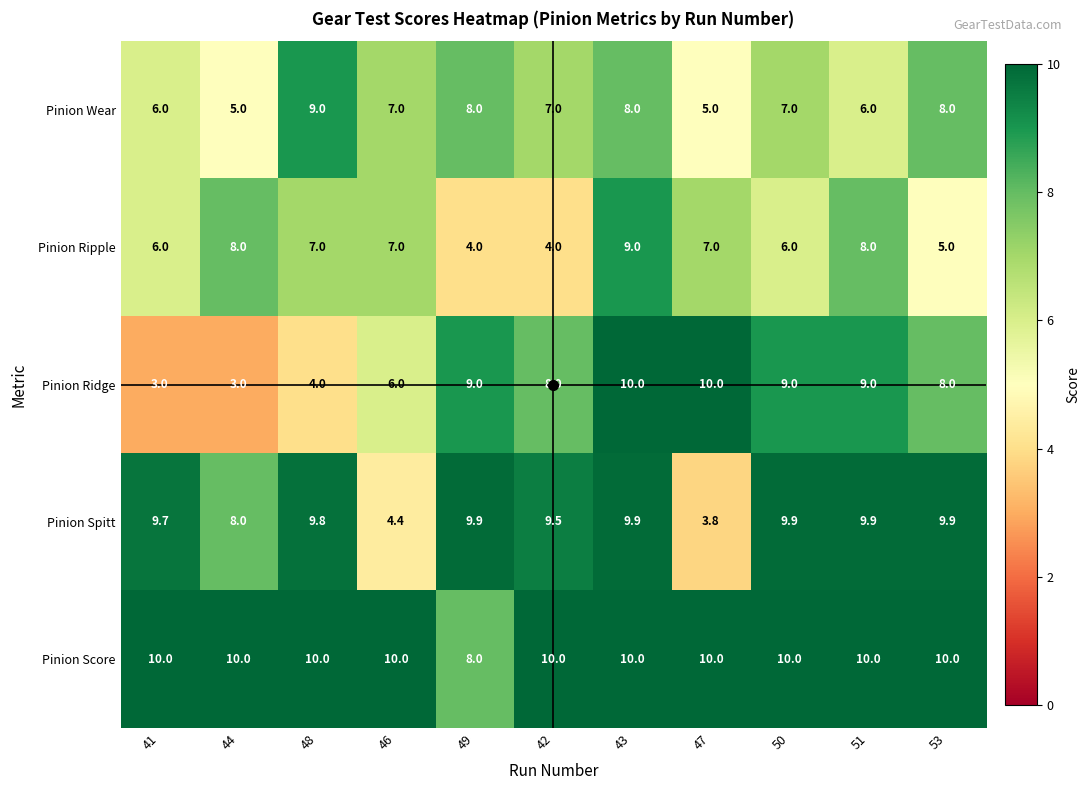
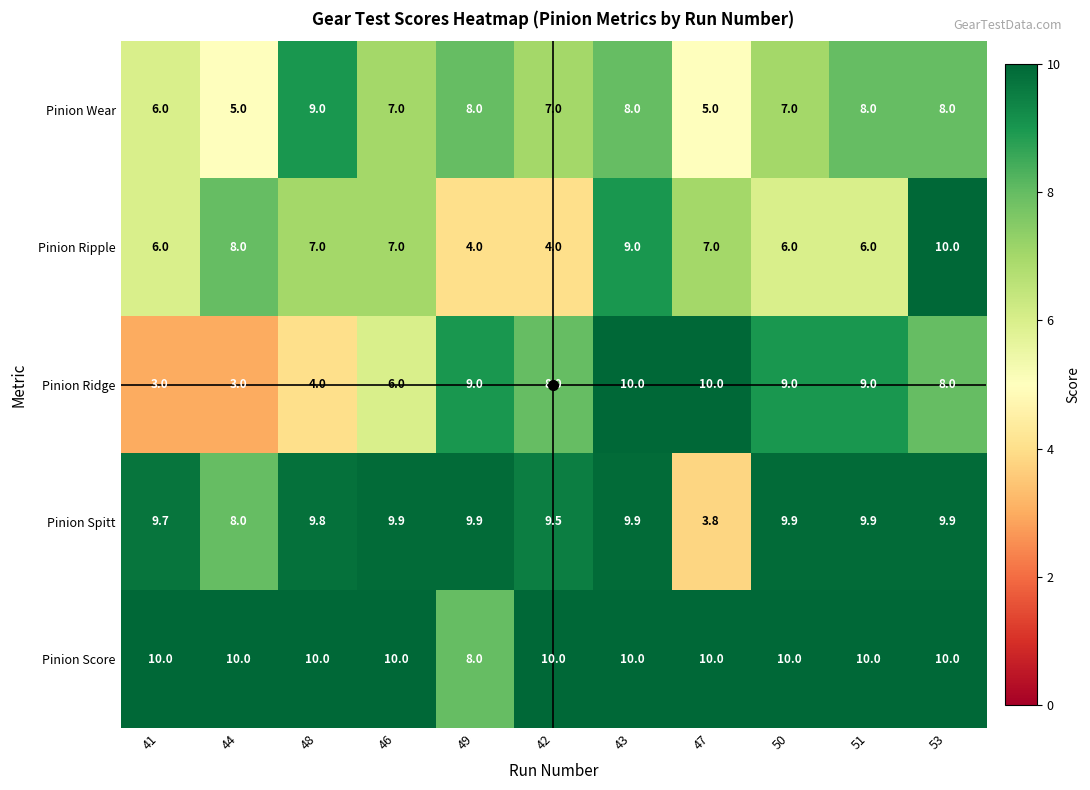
  {
    "Pinion Wear": {
      "41": 6.0,
      "44": 5.0,
      "48": 9.0,
      "46": 7.0,
      "49": 8.0,
      "42": 7.0,
      "43": 8.0,
      "47": 5.0,
      "50": 7.0,
-     "51": 6.0,
+     "51": 8.0,
      "53": 8.0
    },
    "Pinion Ripple": {
      "41": 6.0,
      "44": 8.0,
      "48": 7.0,
      "46": 7.0,
      "49": 4.0,
      "42": 4.0,
      "43": 9.0,
      "47": 7.0,
      "50": 6.0,
-     "51": 8.0,
-     "53": 5.0
+     "51": 6.0,
+     "53": 10.0
    },
    "Pinion Ridge": {
      "41": 3.0,
      "44": 3.0,
      "48": 4.0,
      "46": 6.0,
      "49": 9.0,
      "43": 10.0,
      "47": 10.0,
      "50": 9.0,
      "51": 9.0,
      "53": 8.0
    },
    "Pinion Spitt": {
      "41": 9.7,
      "44": 8.0,
      "48": 9.8,
-     "46": 4.4,
+     "46": 9.9,
      "49": 9.9,
      "42": 9.5,
      "43": 9.9,
      "47": 3.8,
      "50": 9.9,
      "51": 9.9,
      "53": 9.9
    },
    "Pinion Score": {
      "41": 10.0,
      "44": 10.0,
      "48": 10.0,
      "46": 10.0,
      "49": 8.0,
      "42": 10.0,
      "43": 10.0,
      "47": 10.0,
      "50": 10.0,
      "51": 10.0,
      "53": 10.0
    }
  }
